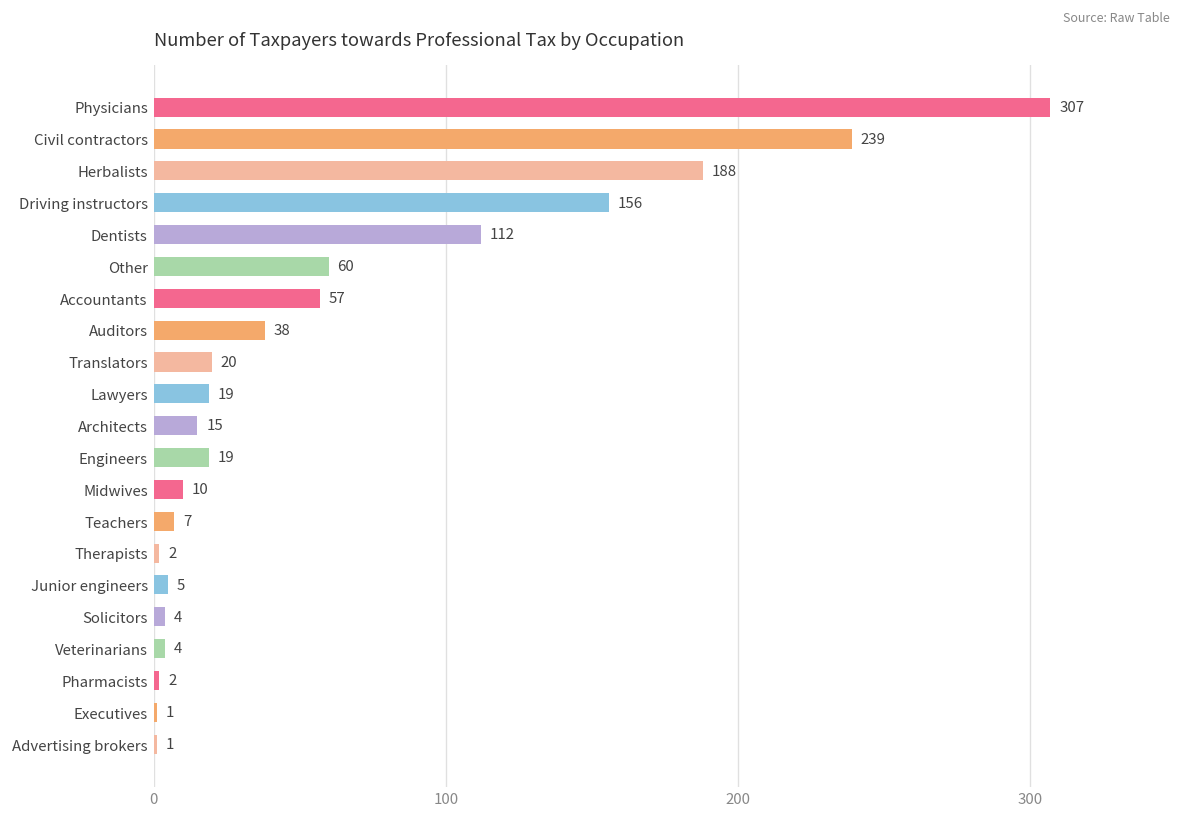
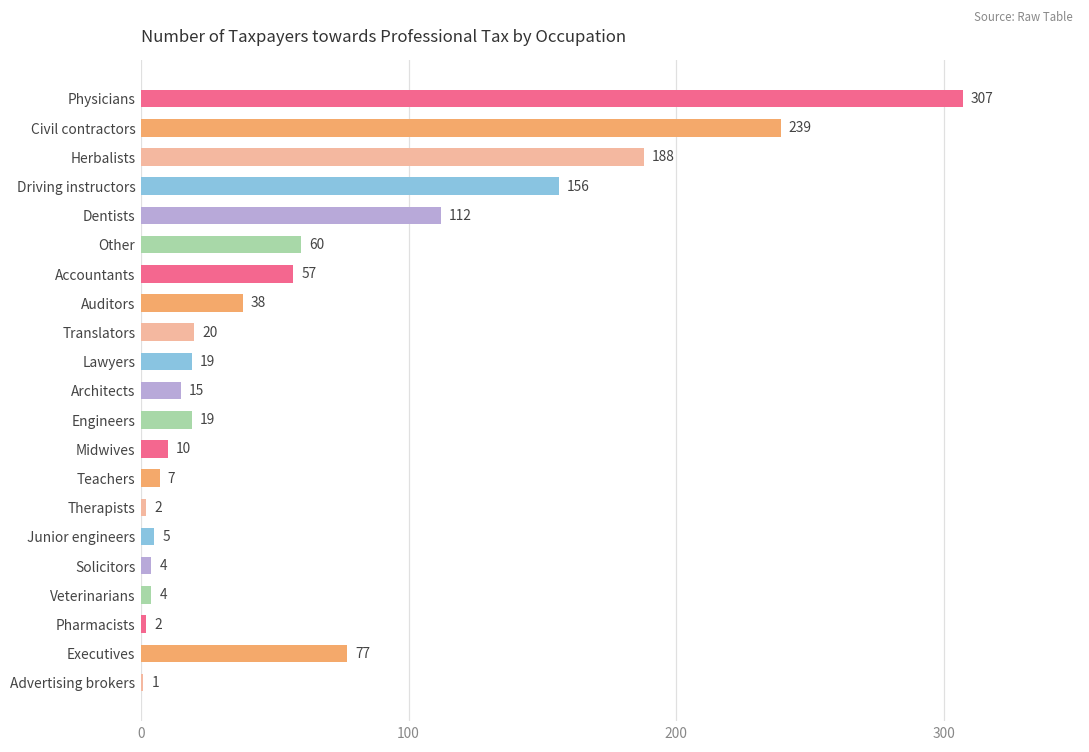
  {
    "Physicians": 307,
    "Civil contractors": 239,
    "Herbalists": 188,
    "Driving instructors": 156,
    "Dentists": 112,
    "Other": 60,
    "Accountants": 57,
    "Auditors": 38,
    "Translators": 20,
    "Lawyers": 19,
    "Architects": 15,
    "Engineers": 19,
    "Midwives": 10,
    "Teachers": 7,
    "Therapists": 2,
    "Junior engineers": 5,
    "Solicitors": 4,
    "Veterinarians": 4,
    "Pharmacists": 2,
-   "Executives": 1,
+   "Executives": 77,
    "Advertising brokers": 1
  }
